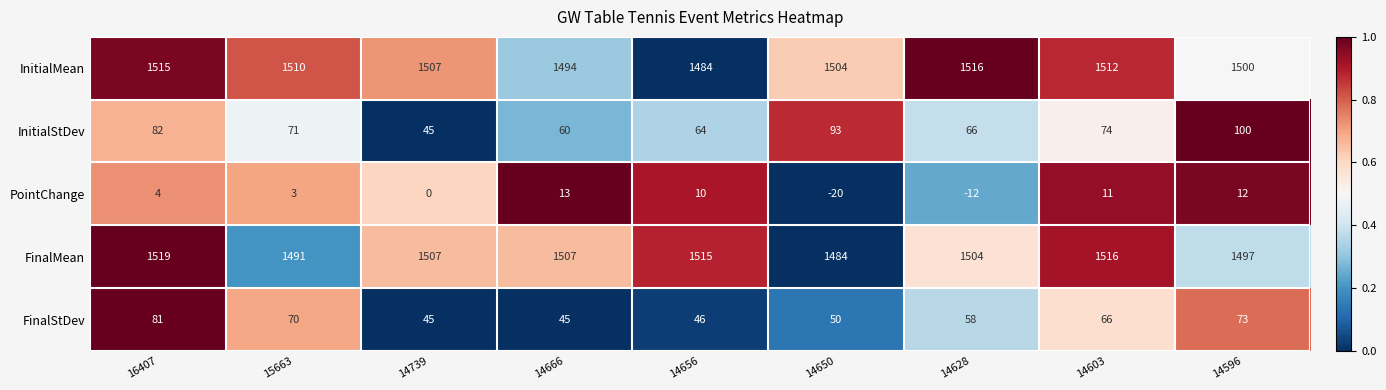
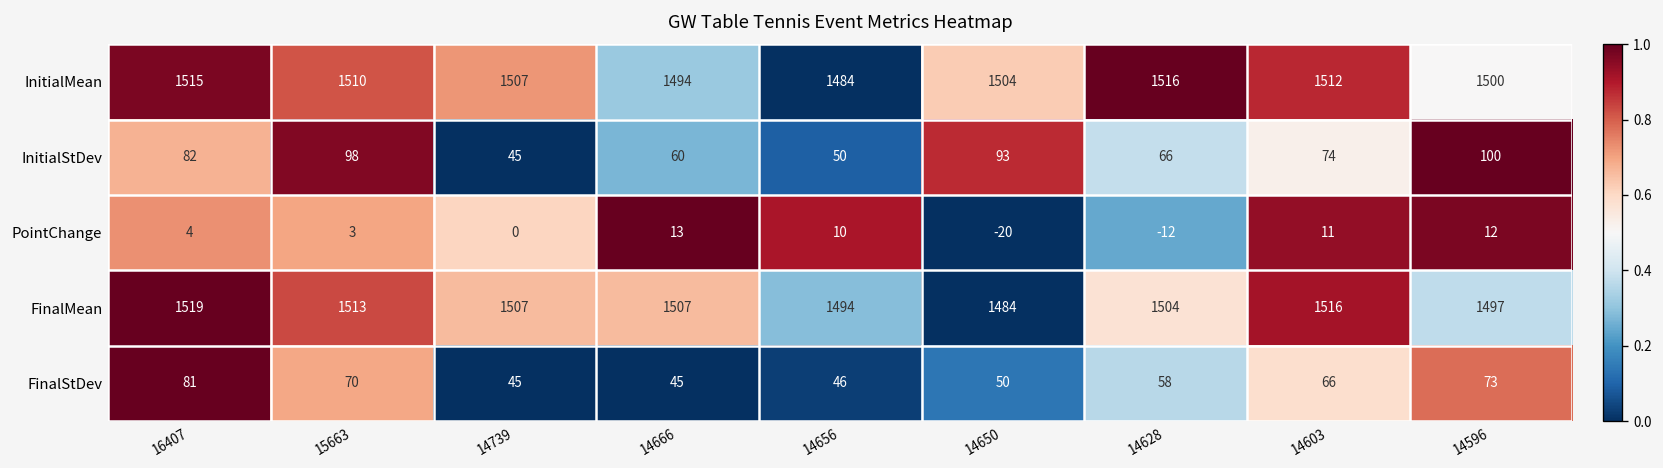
  {
    "InitialMean": {
      "16407": 1515,
      "15663": 1510,
      "14739": 1507,
      "14666": 1494,
      "14656": 1484,
      "14650": 1504,
      "14628": 1516,
      "14603": 1512,
      "14596": 1500
    },
    "InitialStDev": {
      "16407": 82,
-     "15663": 71,
+     "15663": 98,
      "14739": 45,
      "14666": 60,
-     "14656": 64,
+     "14656": 50,
      "14650": 93,
      "14628": 66,
      "14603": 74,
      "14596": 100
    },
    "PointChange": {
      "16407": 4,
      "15663": 3,
      "14739": 0,
      "14666": 13,
      "14656": 10,
      "14650": -20,
      "14628": -12,
      "14603": 11,
      "14596": 12
    },
    "FinalMean": {
      "16407": 1519,
-     "15663": 1491,
+     "15663": 1513,
      "14739": 1507,
      "14666": 1507,
-     "14656": 1515,
+     "14656": 1494,
      "14650": 1484,
      "14628": 1504,
      "14603": 1516,
      "14596": 1497
    },
    "FinalStDev": {
      "16407": 81,
      "15663": 70,
      "14739": 45,
      "14666": 45,
      "14656": 46,
      "14650": 50,
      "14628": 58,
      "14603": 66,
      "14596": 73
    }
  }
